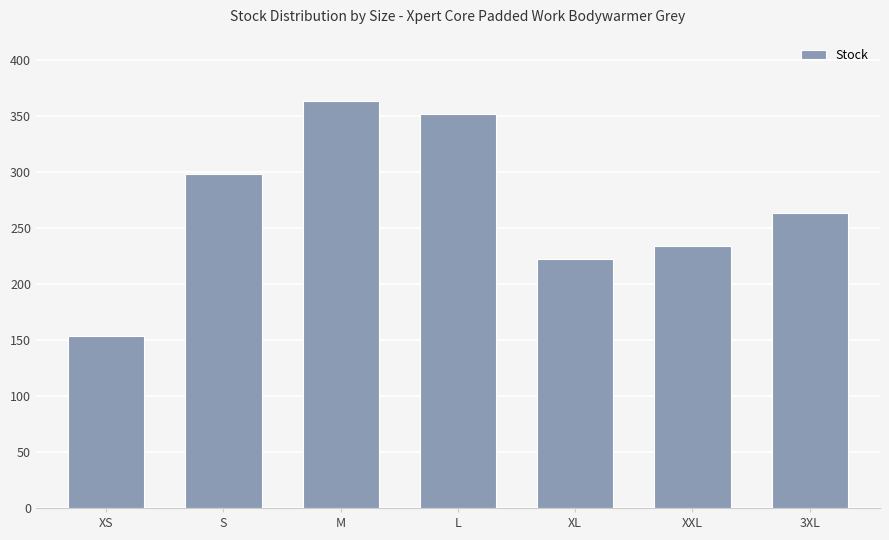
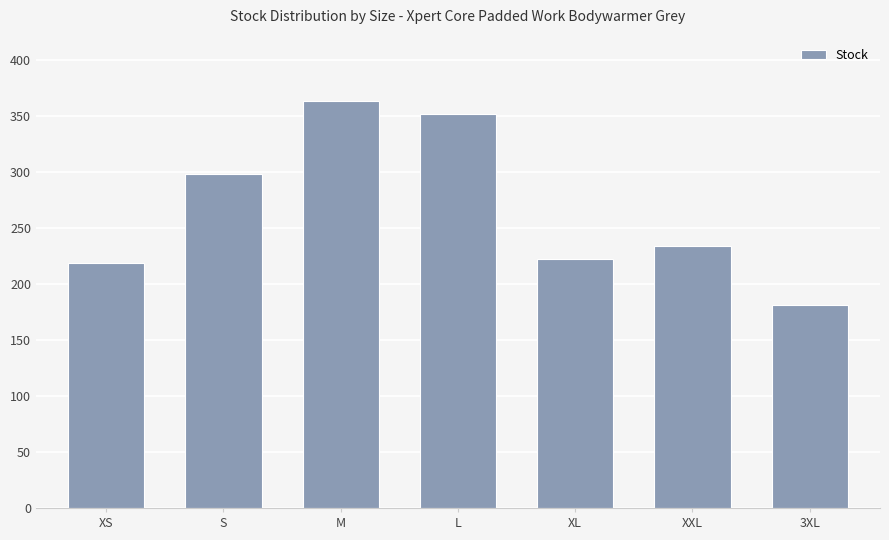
  {
-   "XS": 153,
+   "XS": 219,
    "S": 298,
    "M": 363,
    "L": 352,
    "XL": 222,
    "XXL": 234,
-   "3XL": 263
+   "3XL": 181
  }
